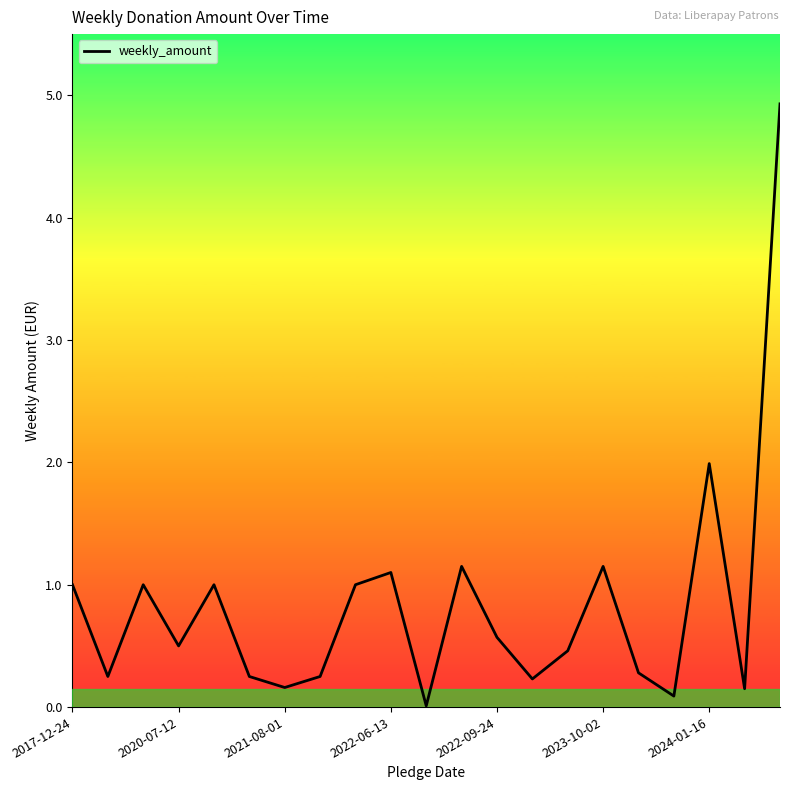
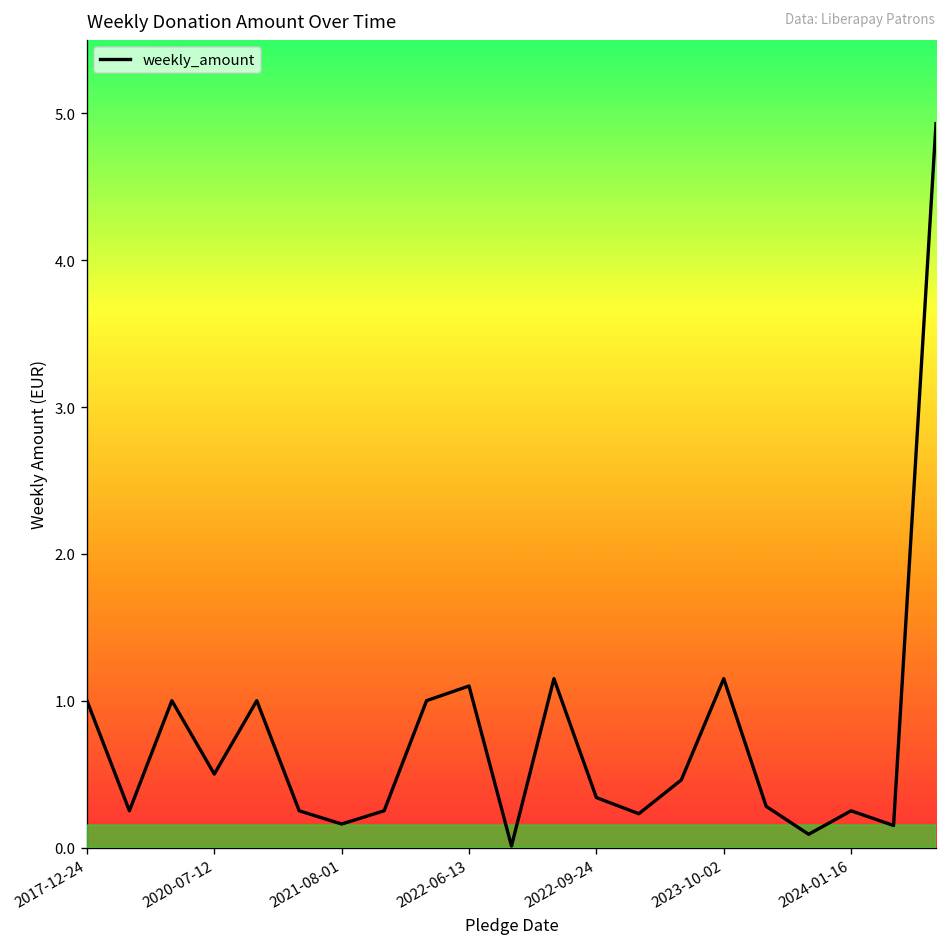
  {
    "2017-12-24": 1.00,
    "2020-07-12": 0.50,
    "2021-08-01": 0.16,
    "2022-06-13": 1.10,
-   "2022-09-24": 0.57,
+   "2022-09-24": 0.34,
    "2023-10-02": 1.15,
-   "2024-01-16": 1.99
+   "2024-01-16": 0.25
  }
